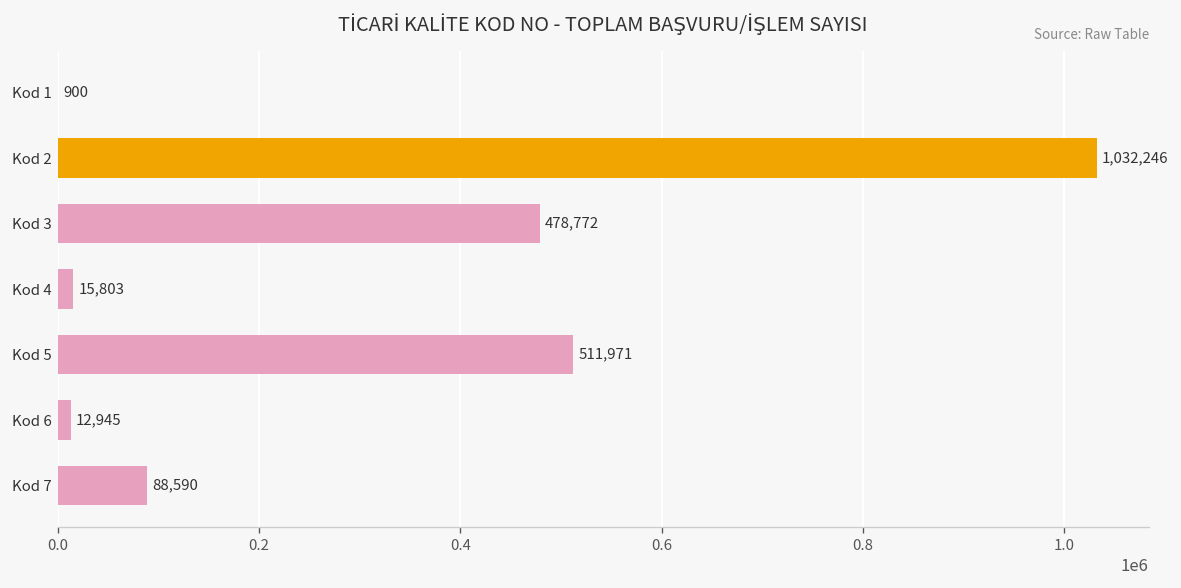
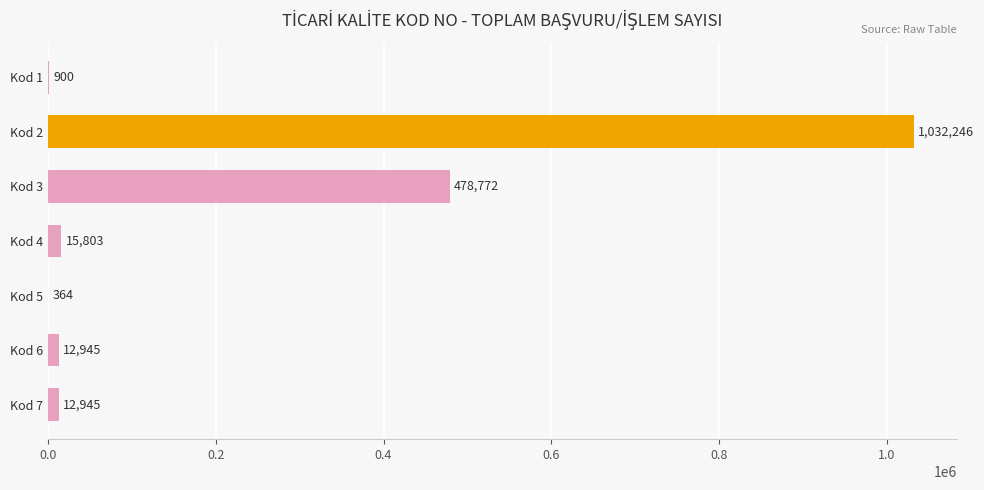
  {
    "Kod 1": "900",
    "Kod 2": "1,032,246",
    "Kod 3": "478,772",
    "Kod 4": "15,803",
-   "Kod 5": "511,971",
+   "Kod 5": "364",
    "Kod 6": "12,945",
-   "Kod 7": "88,590"
+   "Kod 7": "12,945"
  }
